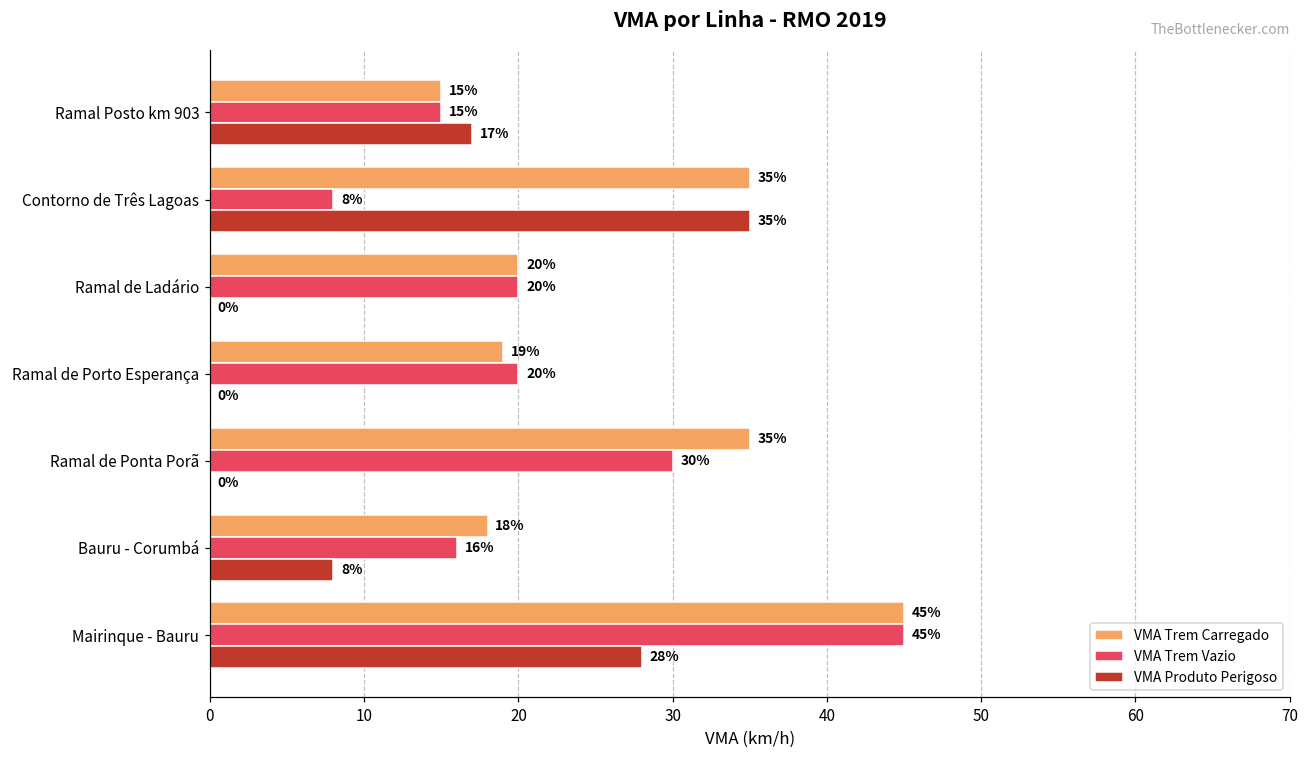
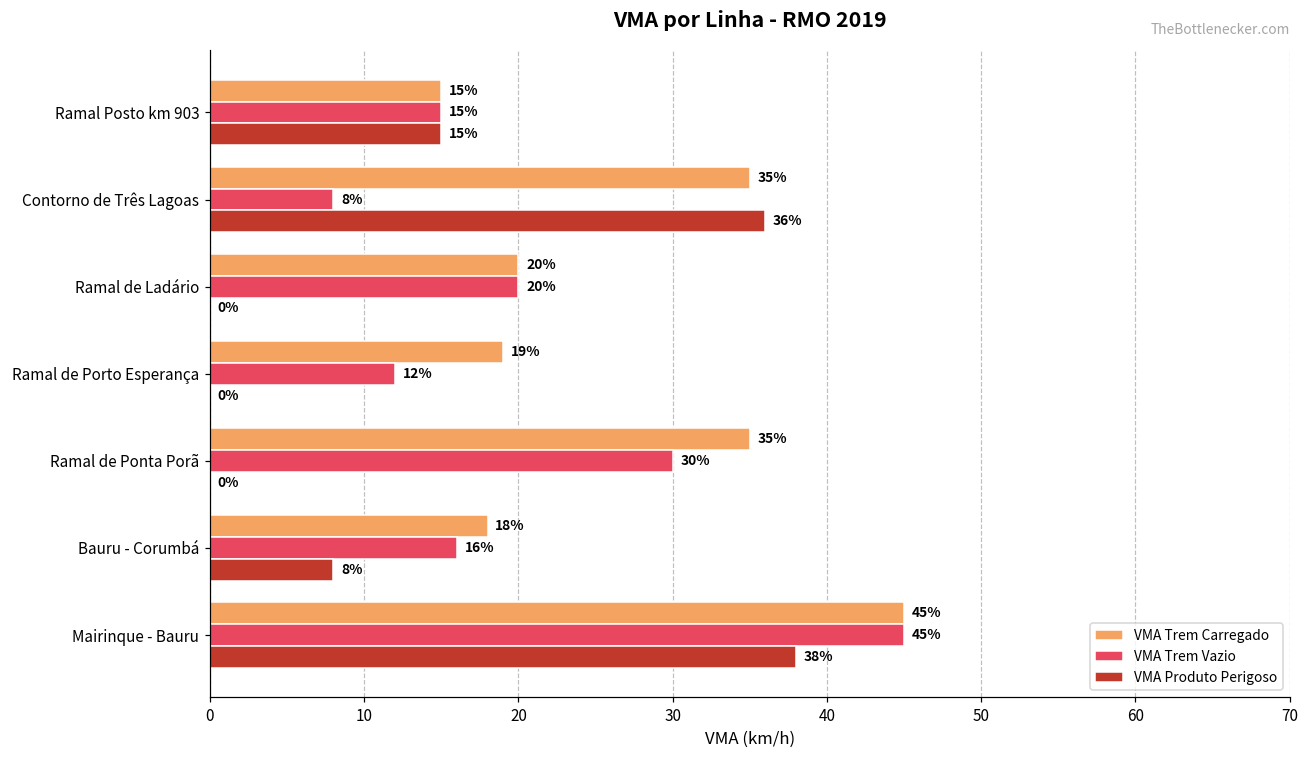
  {
    "VMA Trem Carregado": {
      "Ramal Posto km 903": "15%",
      "Contorno de Três Lagoas": "35%",
      "Ramal de Ladário": "20%",
      "Ramal de Porto Esperança": "19%",
      "Ramal de Ponta Porã": "35%",
      "Bauru - Corumbá": "18%",
      "Mairinque - Bauru": "45%"
    },
    "VMA Trem Vazio": {
      "Ramal Posto km 903": "15%",
      "Contorno de Três Lagoas": "8%",
      "Ramal de Ladário": "20%",
-     "Ramal de Porto Esperança": "20%",
+     "Ramal de Porto Esperança": "12%",
      "Ramal de Ponta Porã": "30%",
      "Bauru - Corumbá": "16%",
      "Mairinque - Bauru": "45%"
    },
    "VMA Produto Perigoso": {
-     "Ramal Posto km 903": "17%",
-     "Contorno de Três Lagoas": "35%",
+     "Ramal Posto km 903": "15%",
+     "Contorno de Três Lagoas": "36%",
      "Ramal de Ladário": "0%",
      "Ramal de Porto Esperança": "0%",
      "Ramal de Ponta Porã": "0%",
      "Bauru - Corumbá": "8%",
-     "Mairinque - Bauru": "28%"
+     "Mairinque - Bauru": "38%"
    }
  }
